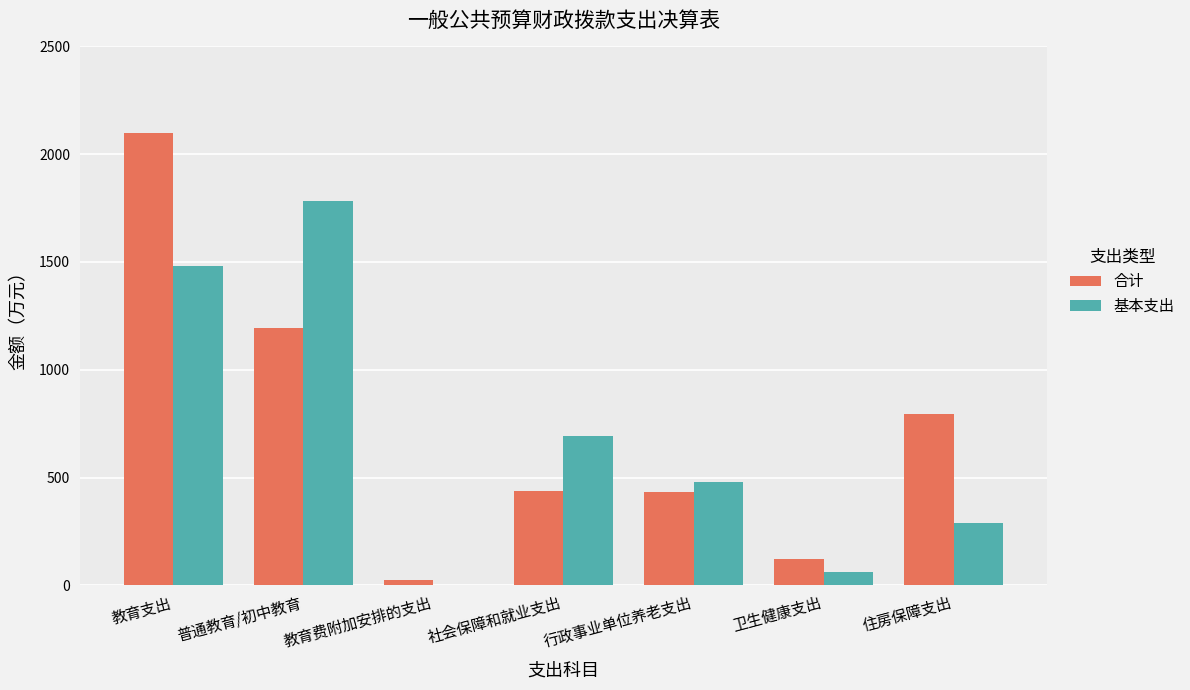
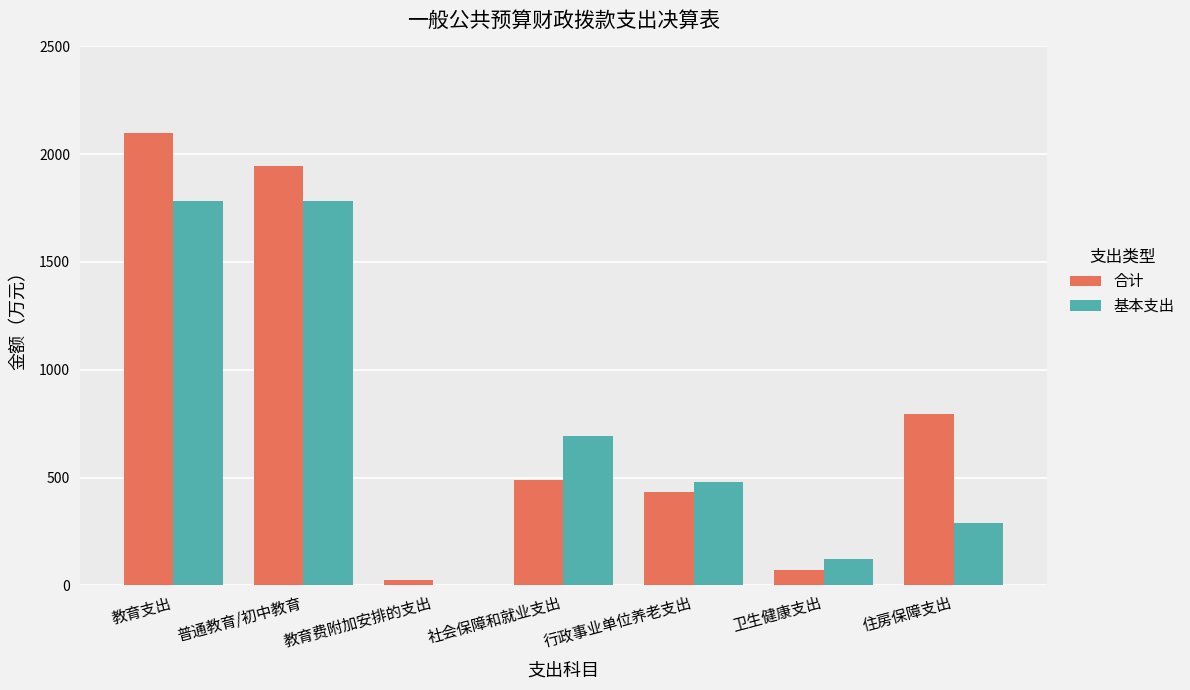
  {
    "合计": {
      "教育支出": 2100,
-     "普通教育/初中教育": 1190,
+     "普通教育/初中教育": 1950,
      "教育费附加安排的支出": 20,
-     "社会保障和就业支出": 440,
+     "社会保障和就业支出": 490,
      "行政事业单位养老支出": 430,
-     "卫生健康支出": 120,
+     "卫生健康支出": 70,
      "住房保障支出": 790
    },
    "基本支出": {
-     "教育支出": 1480,
+     "教育支出": 1780,
      "普通教育/初中教育": 1780,
      "教育费附加安排的支出": 0,
      "社会保障和就业支出": 690,
      "行政事业单位养老支出": 480,
-     "卫生健康支出": 60,
+     "卫生健康支出": 120,
      "住房保障支出": 290
    }
  }
